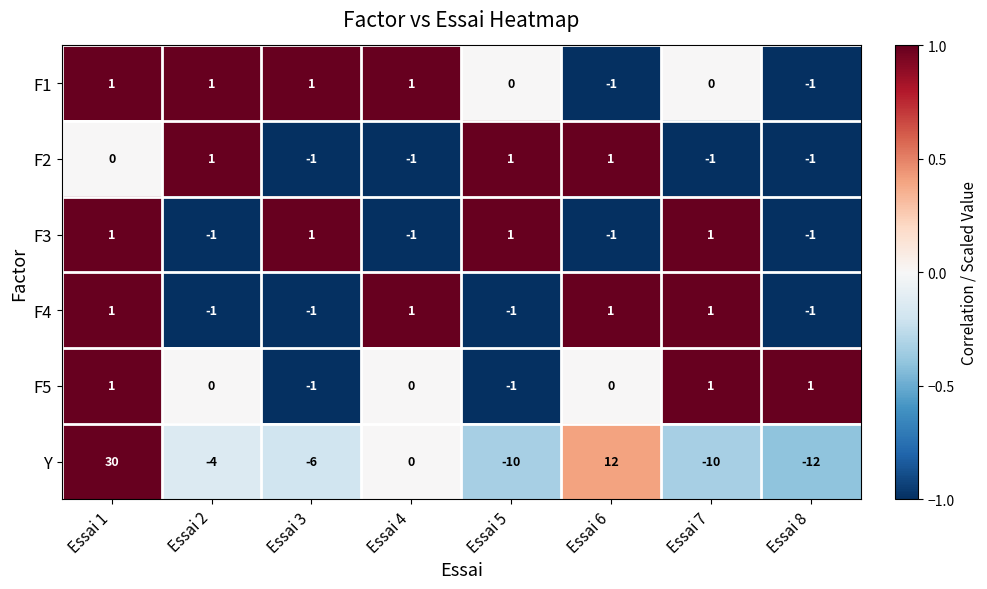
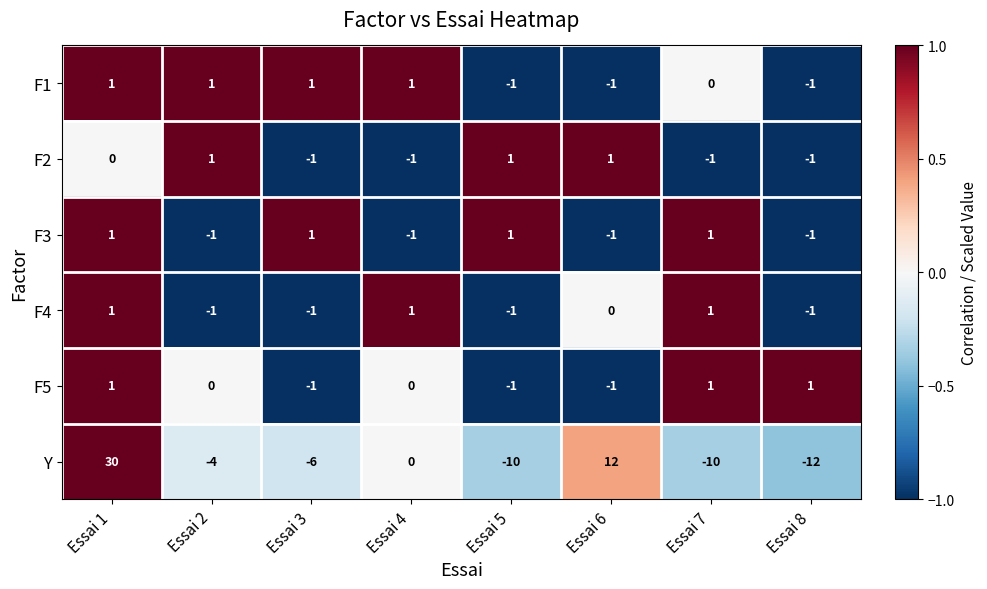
  {
    "F1": {
      "Essai 1": 1,
      "Essai 2": 1,
      "Essai 3": 1,
      "Essai 4": 1,
-     "Essai 5": 0,
+     "Essai 5": -1,
      "Essai 6": -1,
      "Essai 7": 0,
      "Essai 8": -1
    },
    "F2": {
      "Essai 1": 0,
      "Essai 2": 1,
      "Essai 3": -1,
      "Essai 4": -1,
      "Essai 5": 1,
      "Essai 6": 1,
      "Essai 7": -1,
      "Essai 8": -1
    },
    "F3": {
      "Essai 1": 1,
      "Essai 2": -1,
      "Essai 3": 1,
      "Essai 4": -1,
      "Essai 5": 1,
      "Essai 6": -1,
      "Essai 7": 1,
      "Essai 8": -1
    },
    "F4": {
      "Essai 1": 1,
      "Essai 2": -1,
      "Essai 3": -1,
      "Essai 4": 1,
      "Essai 5": -1,
-     "Essai 6": 1,
+     "Essai 6": 0,
      "Essai 7": 1,
      "Essai 8": -1
    },
    "F5": {
      "Essai 1": 1,
      "Essai 2": 0,
      "Essai 3": -1,
      "Essai 4": 0,
      "Essai 5": -1,
-     "Essai 6": 0,
+     "Essai 6": -1,
      "Essai 7": 1,
      "Essai 8": 1
    },
    "Y": {
      "Essai 1": 30,
      "Essai 2": -4,
      "Essai 3": -6,
      "Essai 4": 0,
      "Essai 5": -10,
      "Essai 6": 12,
      "Essai 7": -10,
      "Essai 8": -12
    }
  }
